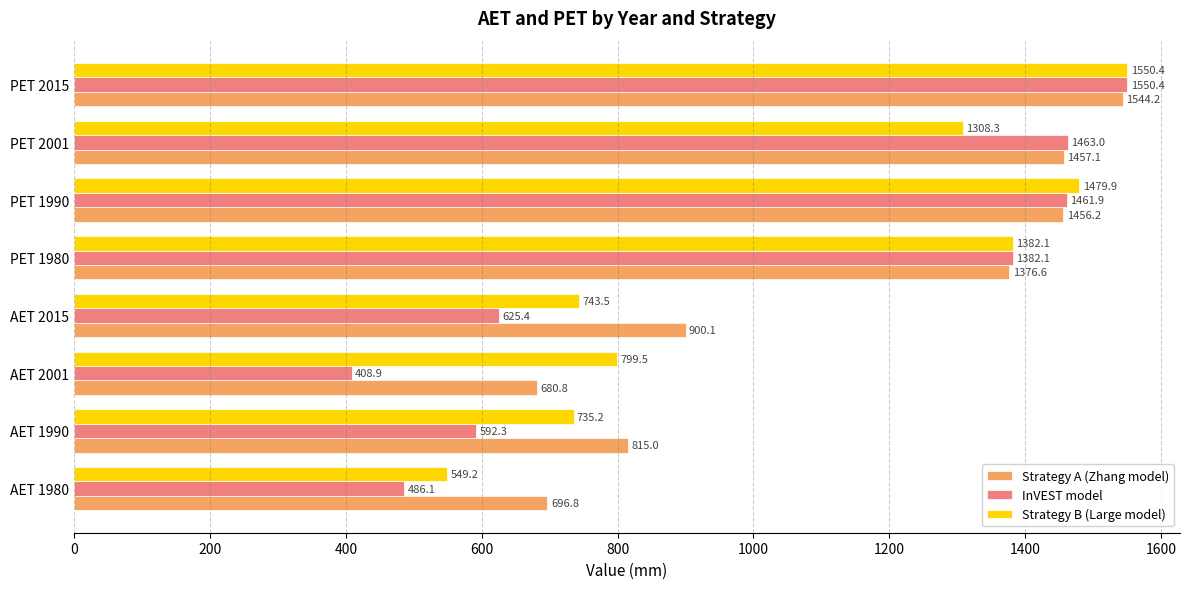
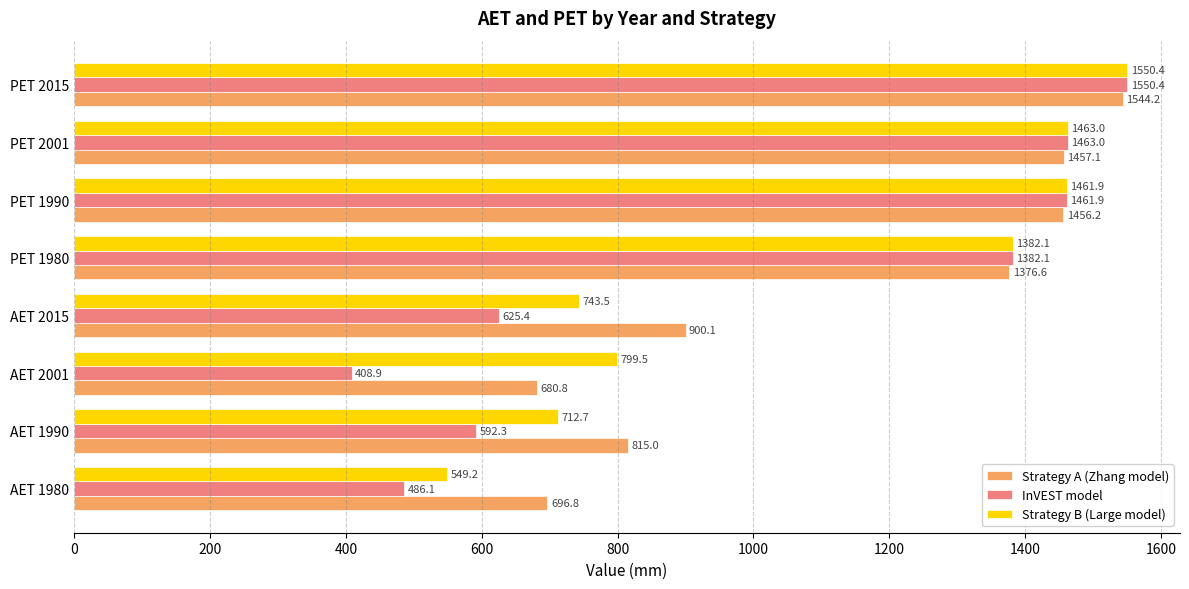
  {
    "Strategy B (Large model)": {
      "PET 2015": 1550.4,
-     "PET 2001": 1308.3,
-     "PET 1990": 1479.9,
+     "PET 2001": 1463.0,
+     "PET 1990": 1461.9,
      "PET 1980": 1382.1,
      "AET 2015": 743.5,
      "AET 2001": 799.5,
-     "AET 1990": 735.2,
+     "AET 1990": 712.7,
      "AET 1980": 549.2
    }
  }
